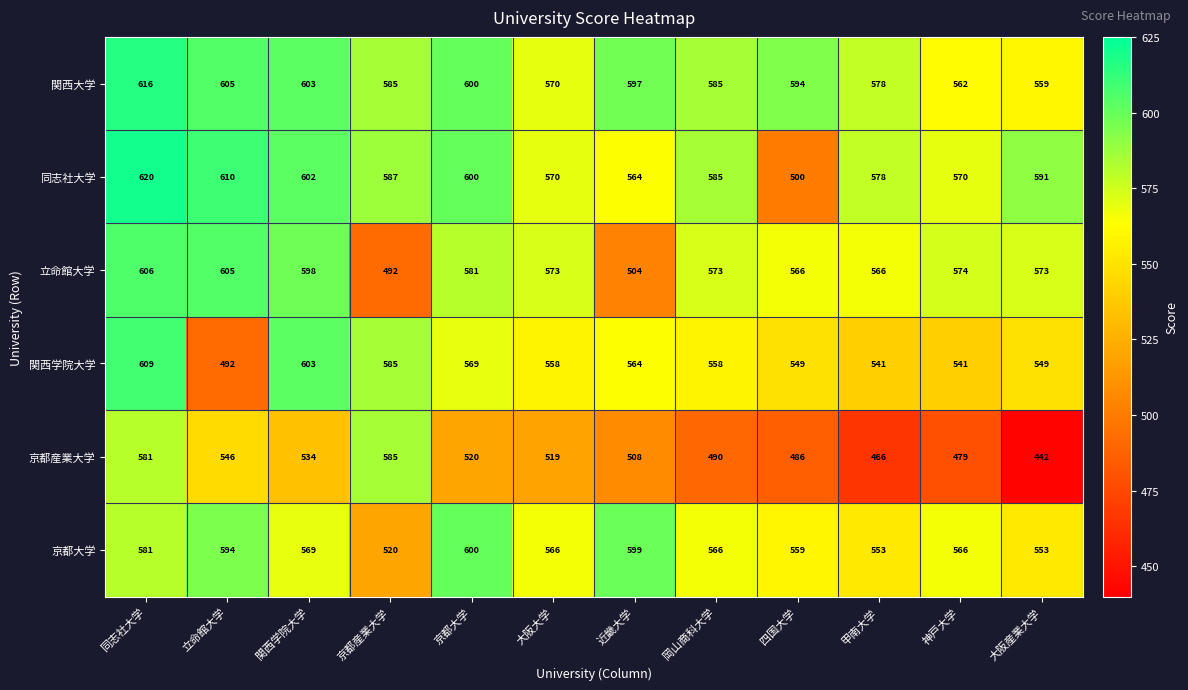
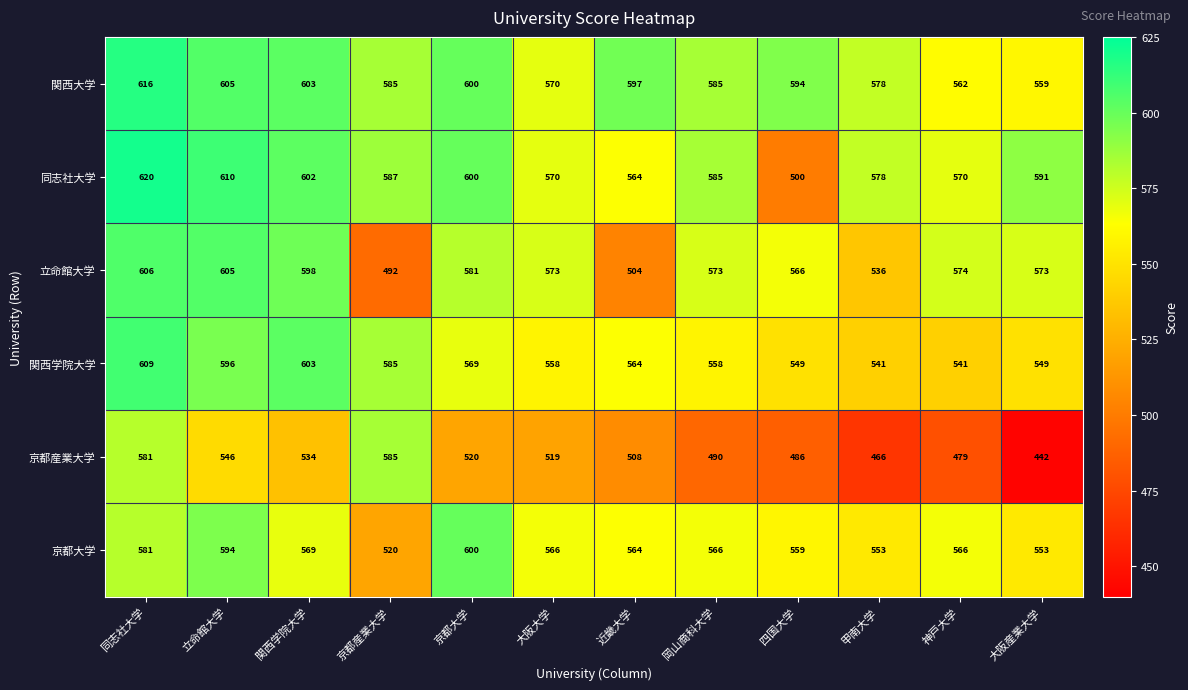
  {
    "関西大学": {
      "同志社大学": 616,
      "立命館大学": 605,
      "関西学院大学": 603,
      "京都産業大学": 585,
      "京都大学": 600,
      "大阪大学": 570,
      "近畿大学": 597,
      "岡山商科大学": 585,
      "四国大学": 594,
      "甲南大学": 578,
      "神戸大学": 562,
      "大阪産業大学": 559
    },
    "同志社大学": {
      "同志社大学": 620,
      "立命館大学": 610,
      "関西学院大学": 602,
      "京都産業大学": 587,
      "京都大学": 600,
      "大阪大学": 570,
      "近畿大学": 564,
      "岡山商科大学": 585,
      "四国大学": 500,
      "甲南大学": 578,
      "神戸大学": 570,
      "大阪産業大学": 591
    },
    "立命館大学": {
      "同志社大学": 606,
      "立命館大学": 605,
      "関西学院大学": 598,
      "京都産業大学": 492,
      "京都大学": 581,
      "大阪大学": 573,
      "近畿大学": 504,
      "岡山商科大学": 573,
      "四国大学": 566,
-     "甲南大学": 566,
+     "甲南大学": 536,
      "神戸大学": 574,
      "大阪産業大学": 573
    },
    "関西学院大学": {
      "同志社大学": 609,
-     "立命館大学": 492,
+     "立命館大学": 596,
      "関西学院大学": 603,
      "京都産業大学": 585,
      "京都大学": 569,
      "大阪大学": 558,
      "近畿大学": 564,
      "岡山商科大学": 558,
      "四国大学": 549,
      "甲南大学": 541,
      "神戸大学": 541,
      "大阪産業大学": 549
    },
    "京都産業大学": {
      "同志社大学": 581,
      "立命館大学": 546,
      "関西学院大学": 534,
      "京都産業大学": 585,
      "京都大学": 520,
      "大阪大学": 519,
      "近畿大学": 508,
      "岡山商科大学": 490,
      "四国大学": 486,
      "甲南大学": 466,
      "神戸大学": 479,
      "大阪産業大学": 442
    },
    "京都大学": {
      "同志社大学": 581,
      "立命館大学": 594,
      "関西学院大学": 569,
      "京都産業大学": 520,
      "京都大学": 600,
      "大阪大学": 566,
-     "近畿大学": 599,
+     "近畿大学": 564,
      "岡山商科大学": 566,
      "四国大学": 559,
      "甲南大学": 553,
      "神戸大学": 566,
      "大阪産業大学": 553
    }
  }
